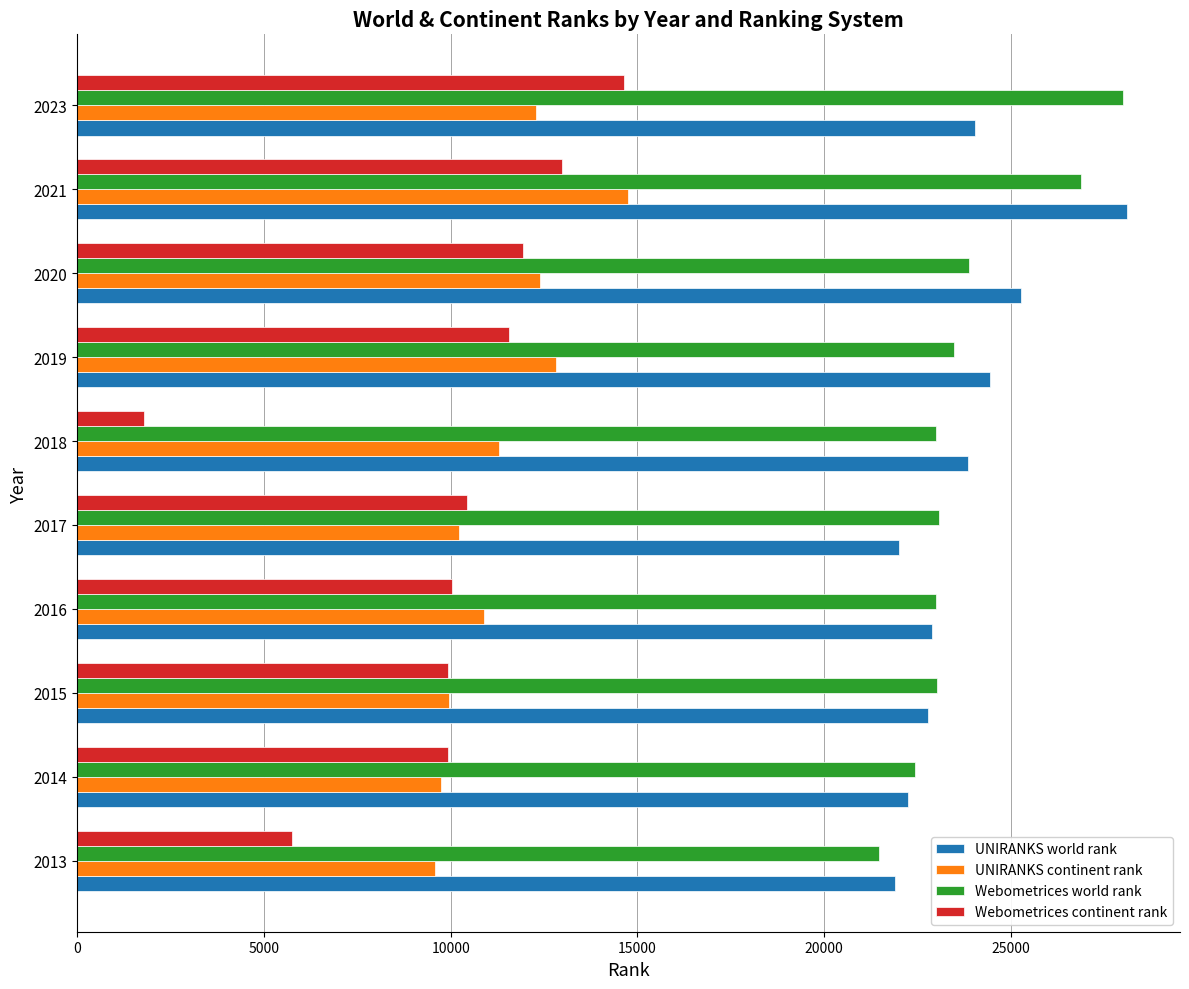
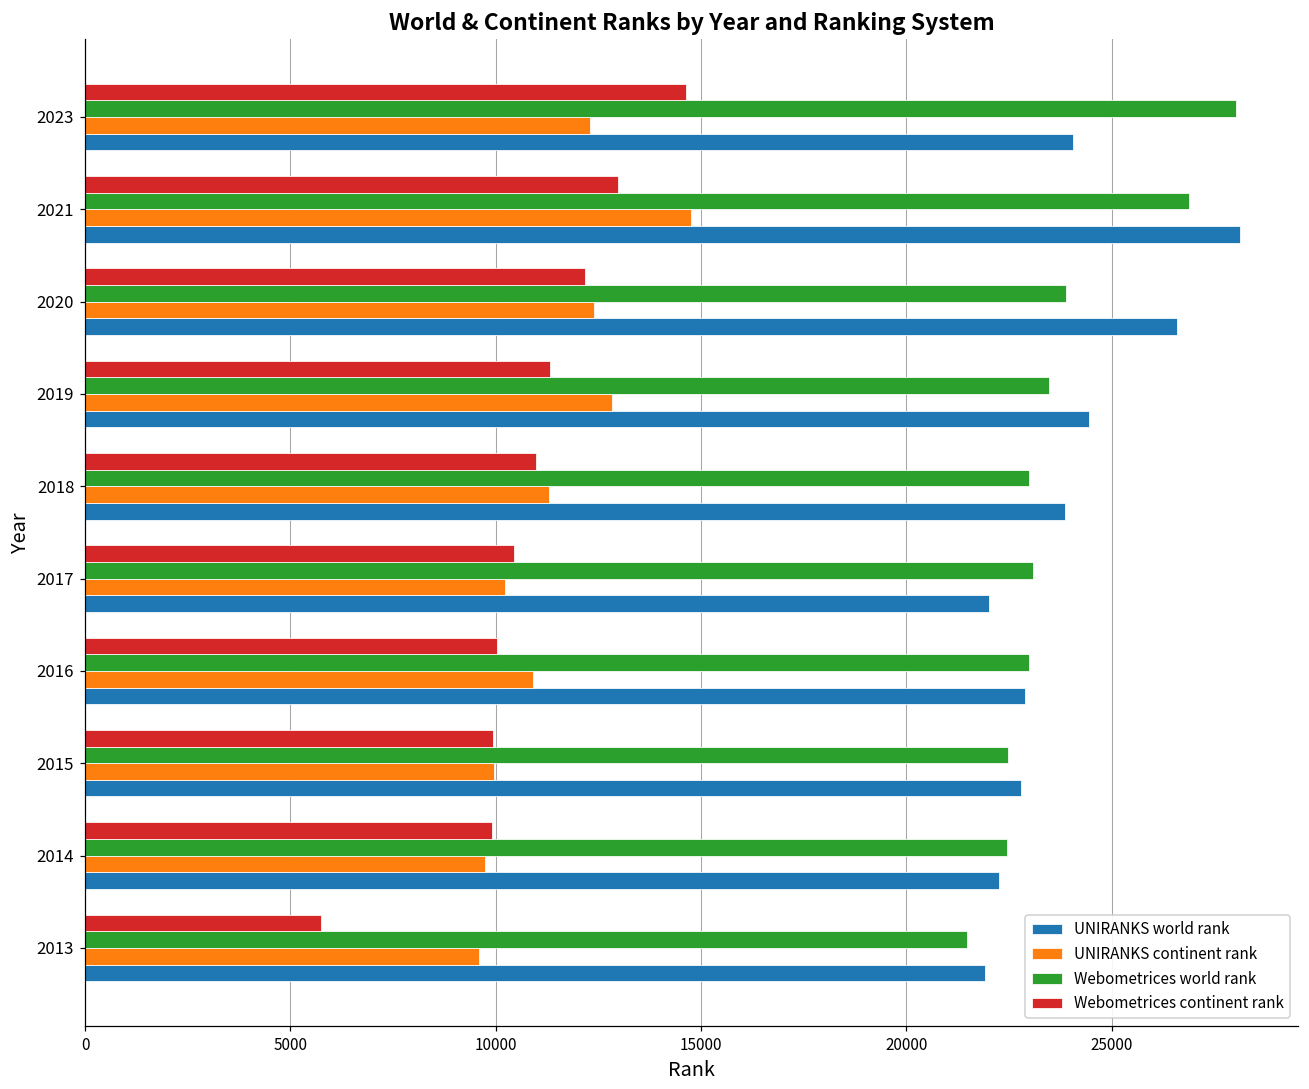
  {
    "UNIRANKS world rank": {
      "2023": 24100,
      "2021": 28100,
-     "2020": 25300,
+     "2020": 26600,
      "2019": 24400,
      "2018": 23900,
      "2017": 22000,
      "2016": 22900,
      "2015": 22800,
      "2014": 22300,
      "2013": 21900
    },
    "UNIRANKS continent rank": {
      "2023": 12300,
      "2021": 14800,
      "2020": 12400,
      "2019": 12800,
      "2018": 11300,
      "2017": 10200,
      "2016": 10900,
      "2015": 10000,
      "2014": 9700,
      "2013": 9600
    },
    "Webometrices world rank": {
      "2023": 28000,
      "2021": 26900,
      "2020": 23900,
      "2019": 23500,
      "2018": 23000,
      "2017": 23100,
      "2016": 23000,
-     "2015": 23000,
+     "2015": 22500,
      "2014": 22400,
      "2013": 21500
    },
    "Webometrices continent rank": {
      "2023": 14600,
      "2021": 13000,
-     "2020": 11900,
-     "2019": 11600,
-     "2018": 1800,
+     "2020": 12200,
+     "2019": 11300,
+     "2018": 11000,
      "2017": 10400,
      "2016": 10000,
      "2015": 9900,
      "2014": 9900,
      "2013": 5800
    }
  }
